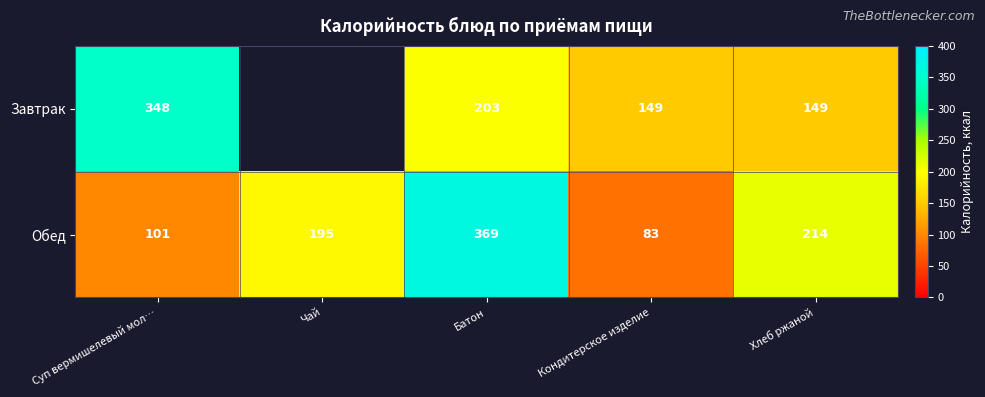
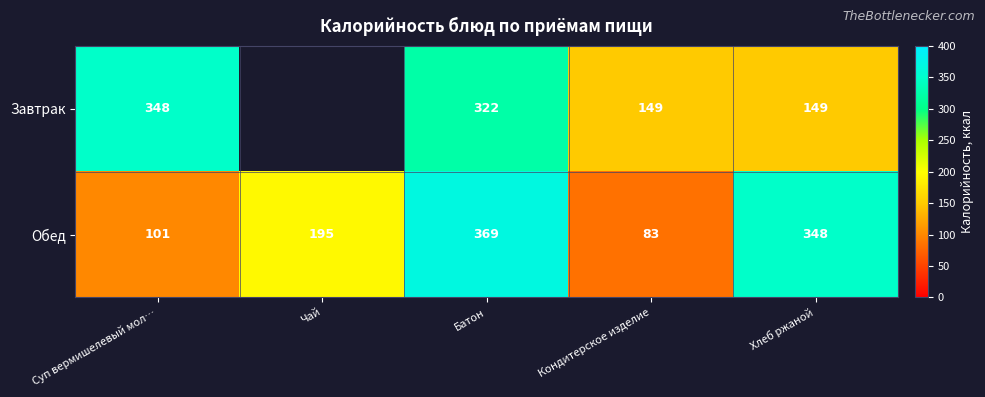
  {
    "Завтрак": {
      "Суп вермишелевый мол…": 348,
-     "Батон": 203,
+     "Батон": 322,
      "Кондитерское изделие": 149,
      "Хлеб ржаной": 149
    },
    "Обед": {
      "Суп вермишелевый мол…": 101,
      "Чай": 195,
      "Батон": 369,
      "Кондитерское изделие": 83,
-     "Хлеб ржаной": 214
+     "Хлеб ржаной": 348
    }
  }
